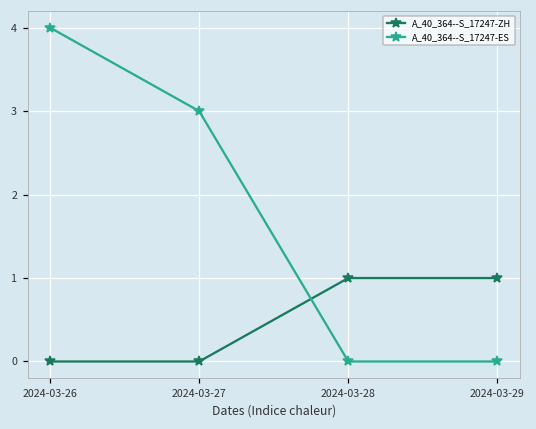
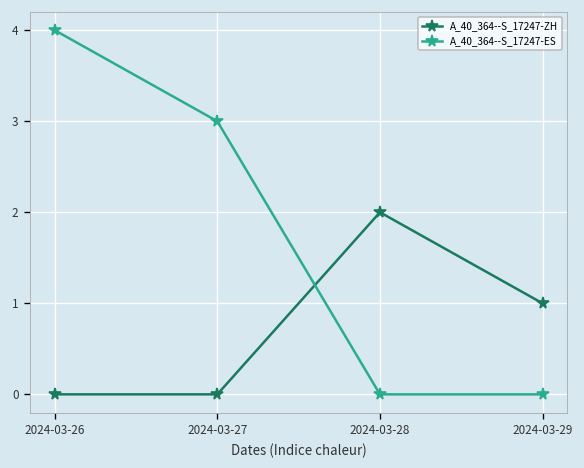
  {
    "A_40_364--S_17247-ZH": {
      "2024-03-26": 0,
      "2024-03-27": 0,
-     "2024-03-28": 1,
+     "2024-03-28": 2,
      "2024-03-29": 1
    },
    "A_40_364--S_17247-ES": {
      "2024-03-26": 4,
      "2024-03-27": 3,
      "2024-03-28": 0,
      "2024-03-29": 0
    }
  }
